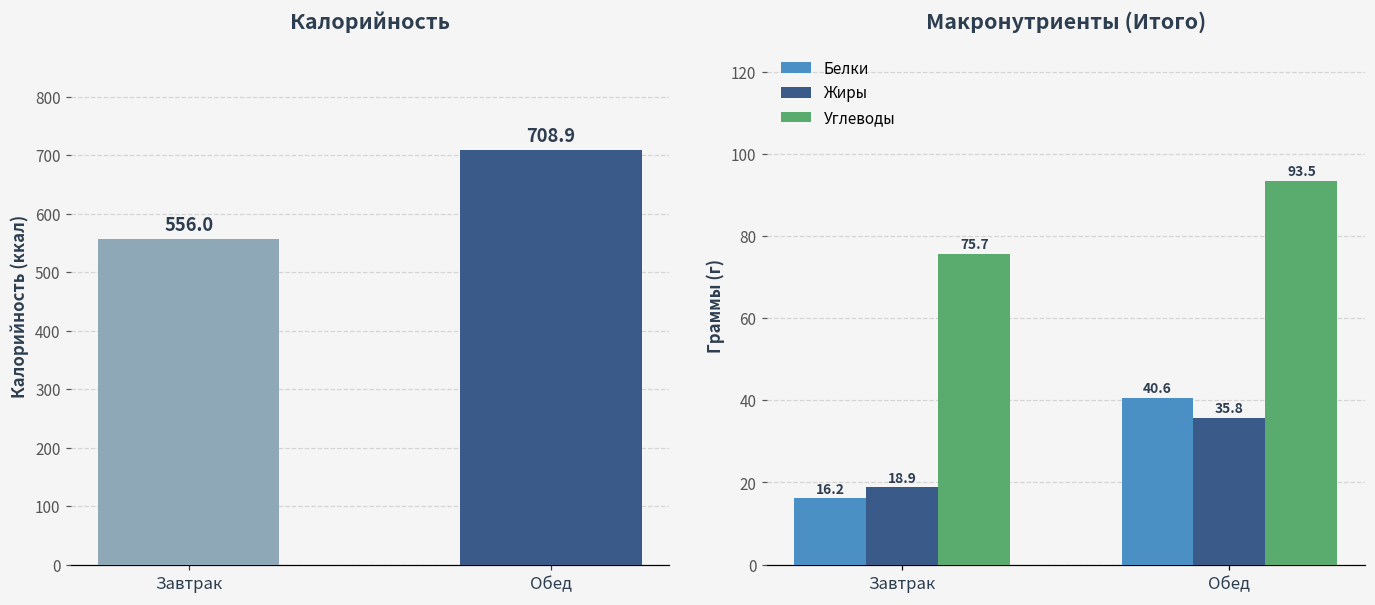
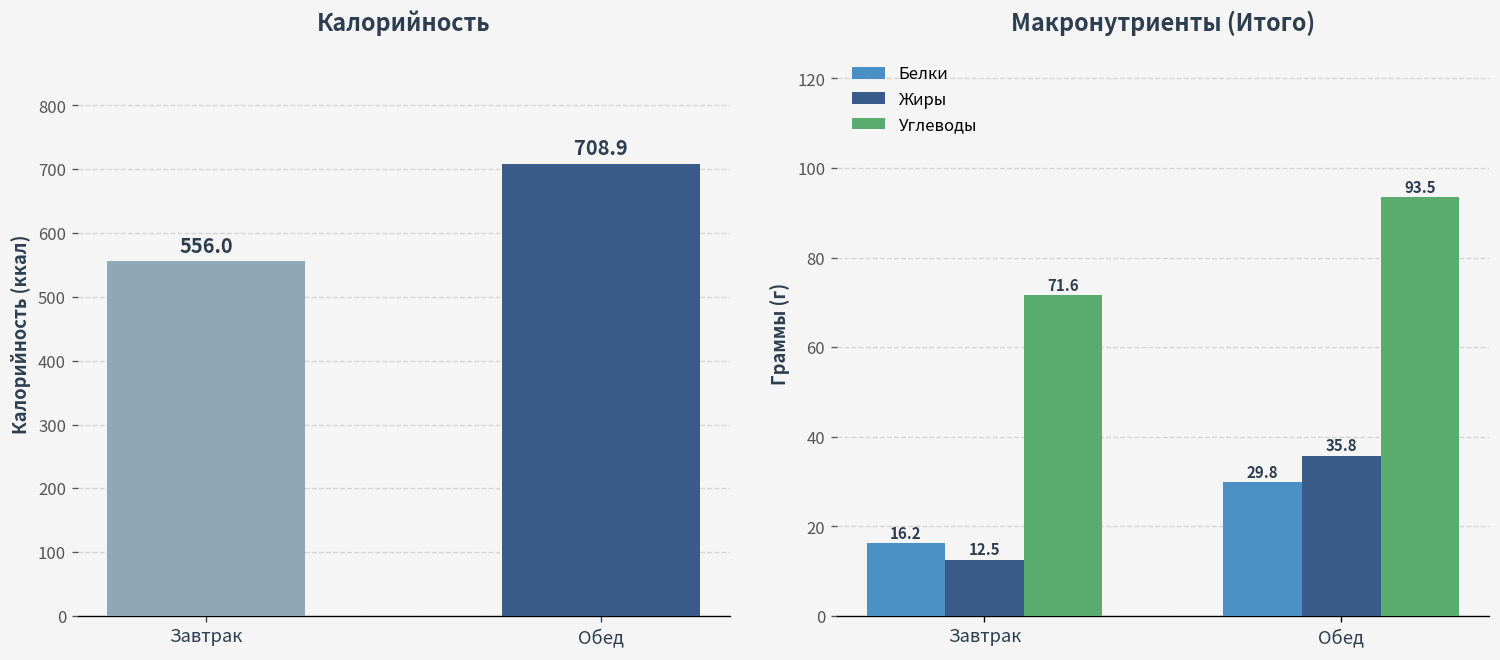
  {
    "Калорийность": {
      "Завтрак": 556.0,
      "Обед": 708.9
    },
    "Макронутриенты (Итого)": {
      "Белки": {
        "Завтрак": 16.2,
-       "Обед": 40.6
+       "Обед": 29.8
      },
      "Жиры": {
-       "Завтрак": 18.9,
+       "Завтрак": 12.5,
        "Обед": 35.8
      },
      "Углеводы": {
-       "Завтрак": 75.7,
+       "Завтрак": 71.6,
        "Обед": 93.5
      }
    }
  }
